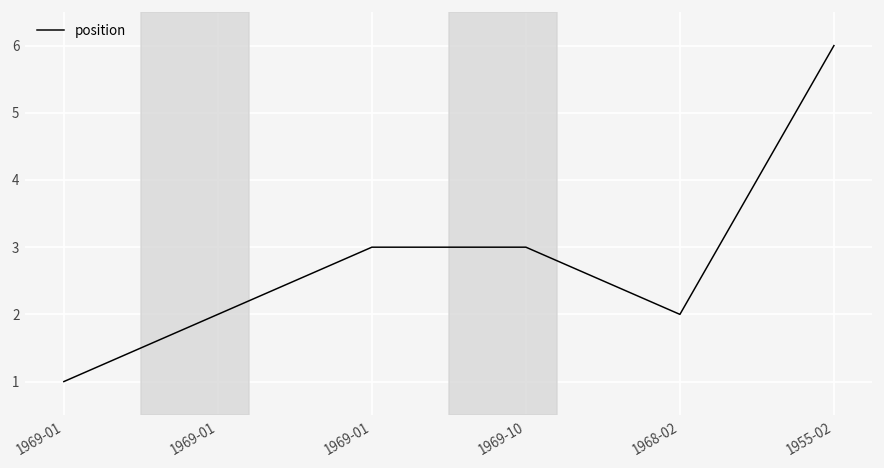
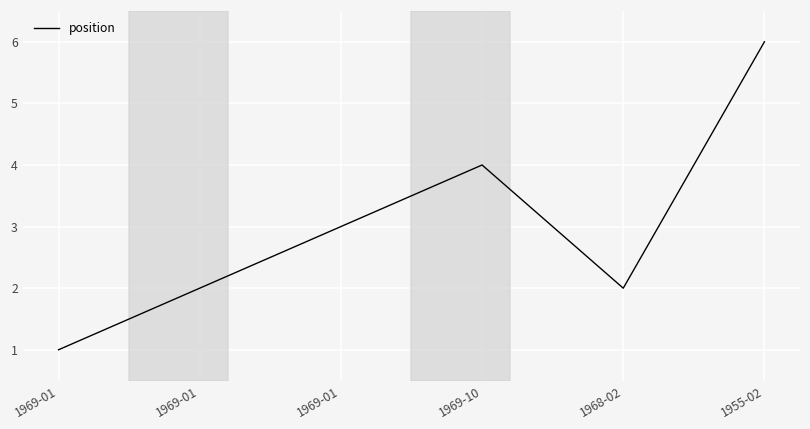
  {
-   "1969-10": 3,
+   "1969-10": 4,
    "1968-02": 2,
    "1955-02": 6
  }
